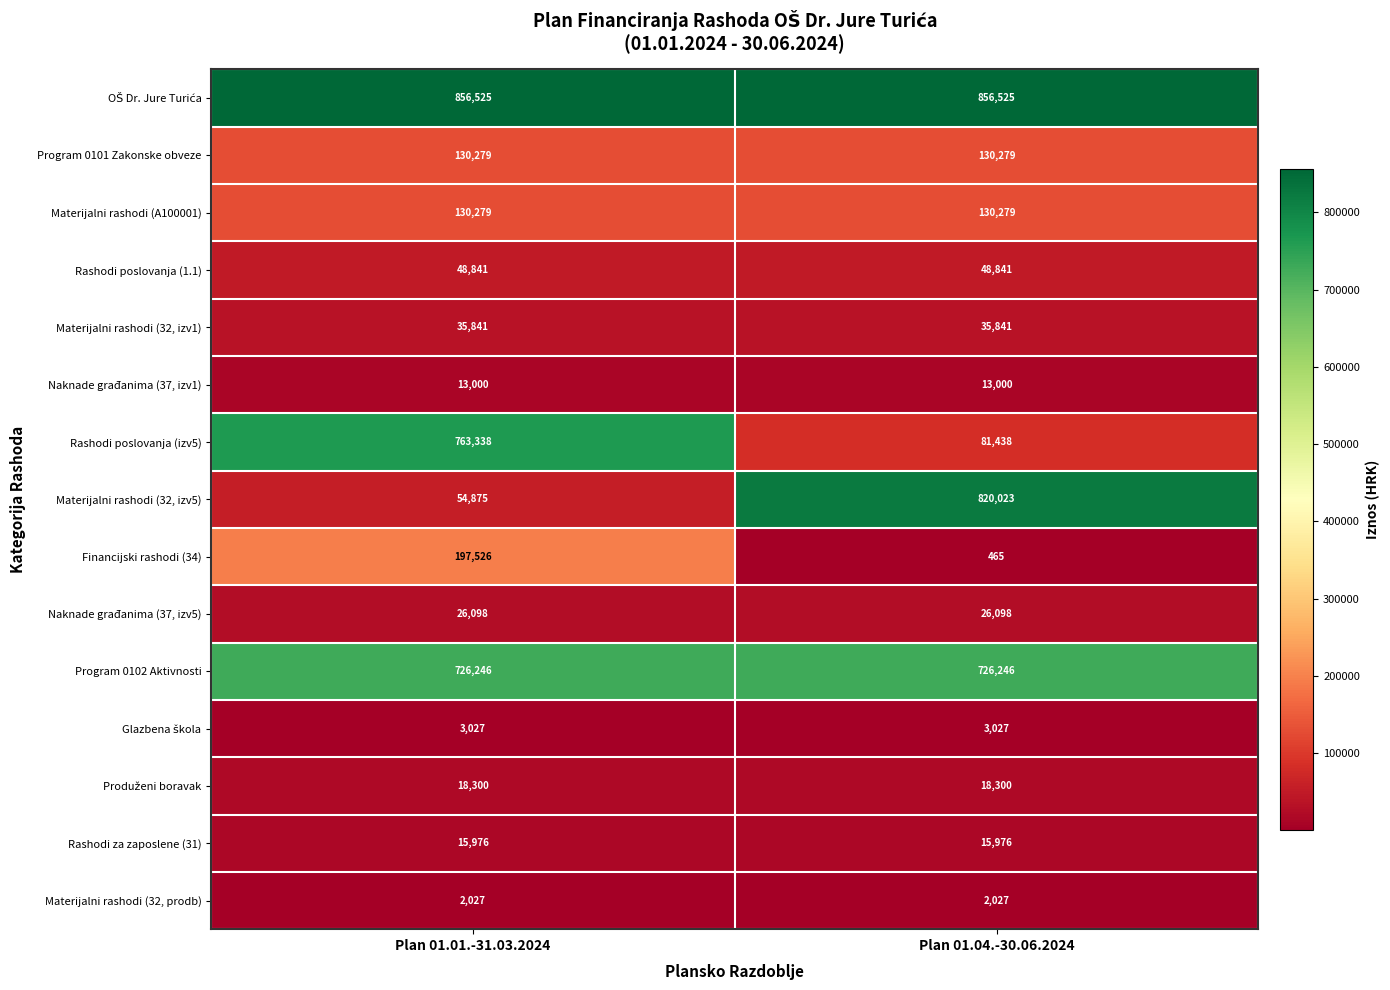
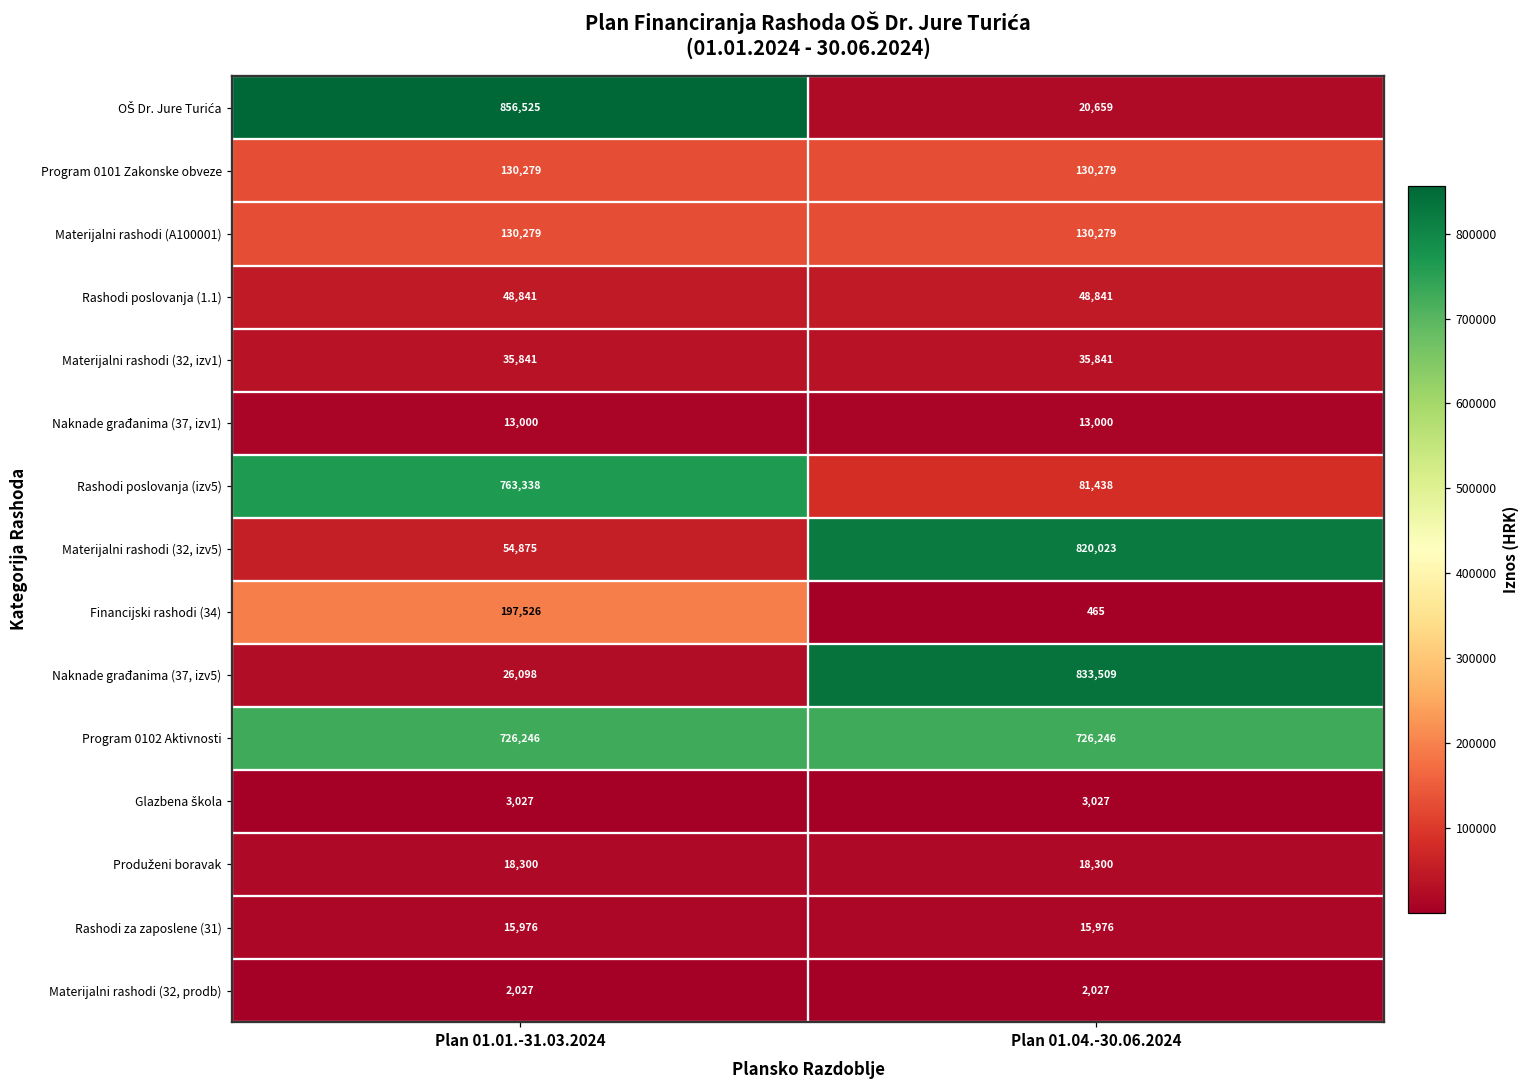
  {
    "OŠ Dr. Jure Turića": {
      "Plan 01.01.-31.03.2024": "856,525",
-     "Plan 01.04.-30.06.2024": "856,525"
+     "Plan 01.04.-30.06.2024": "20,659"
    },
    "Program 0101 Zakonske obveze": {
      "Plan 01.01.-31.03.2024": "130,279",
      "Plan 01.04.-30.06.2024": "130,279"
    },
    "Materijalni rashodi (A100001)": {
      "Plan 01.01.-31.03.2024": "130,279",
      "Plan 01.04.-30.06.2024": "130,279"
    },
    "Rashodi poslovanja (1.1)": {
      "Plan 01.01.-31.03.2024": "48,841",
      "Plan 01.04.-30.06.2024": "48,841"
    },
    "Materijalni rashodi (32, izv1)": {
      "Plan 01.01.-31.03.2024": "35,841",
      "Plan 01.04.-30.06.2024": "35,841"
    },
    "Naknade građanima (37, izv1)": {
      "Plan 01.01.-31.03.2024": "13,000",
      "Plan 01.04.-30.06.2024": "13,000"
    },
    "Rashodi poslovanja (izv5)": {
      "Plan 01.01.-31.03.2024": "763,338",
      "Plan 01.04.-30.06.2024": "81,438"
    },
    "Materijalni rashodi (32, izv5)": {
      "Plan 01.01.-31.03.2024": "54,875",
      "Plan 01.04.-30.06.2024": "820,023"
    },
    "Financijski rashodi (34)": {
      "Plan 01.01.-31.03.2024": "197,526",
      "Plan 01.04.-30.06.2024": "465"
    },
    "Naknade građanima (37, izv5)": {
      "Plan 01.01.-31.03.2024": "26,098",
-     "Plan 01.04.-30.06.2024": "26,098"
+     "Plan 01.04.-30.06.2024": "833,509"
    },
    "Program 0102 Aktivnosti": {
      "Plan 01.01.-31.03.2024": "726,246",
      "Plan 01.04.-30.06.2024": "726,246"
    },
    "Glazbena škola": {
      "Plan 01.01.-31.03.2024": "3,027",
      "Plan 01.04.-30.06.2024": "3,027"
    },
    "Produženi boravak": {
      "Plan 01.01.-31.03.2024": "18,300",
      "Plan 01.04.-30.06.2024": "18,300"
    },
    "Rashodi za zaposlene (31)": {
      "Plan 01.01.-31.03.2024": "15,976",
      "Plan 01.04.-30.06.2024": "15,976"
    },
    "Materijalni rashodi (32, prodb)": {
      "Plan 01.01.-31.03.2024": "2,027",
      "Plan 01.04.-30.06.2024": "2,027"
    }
  }
